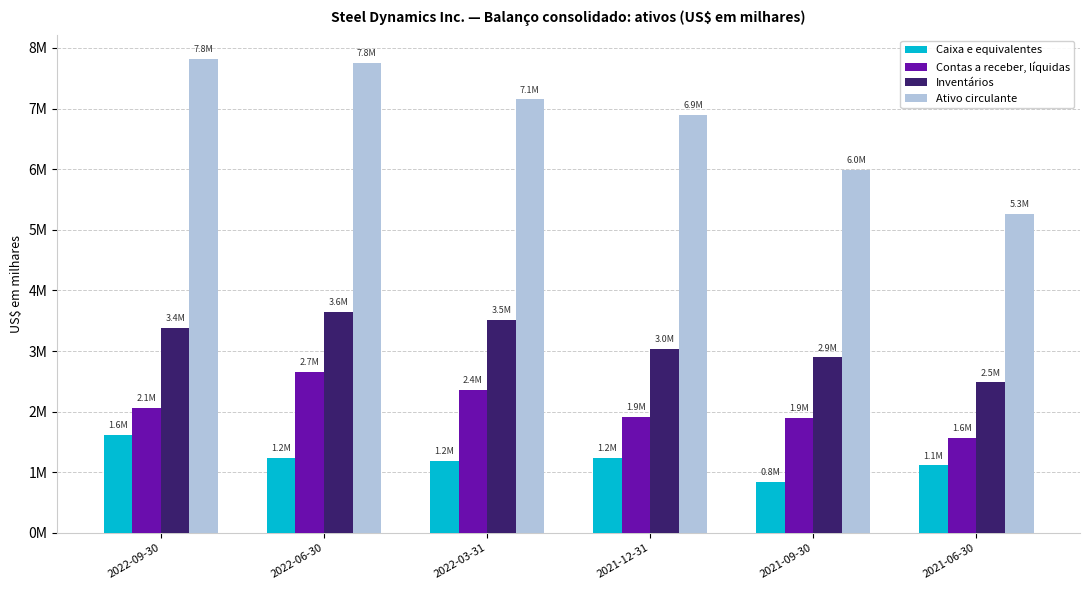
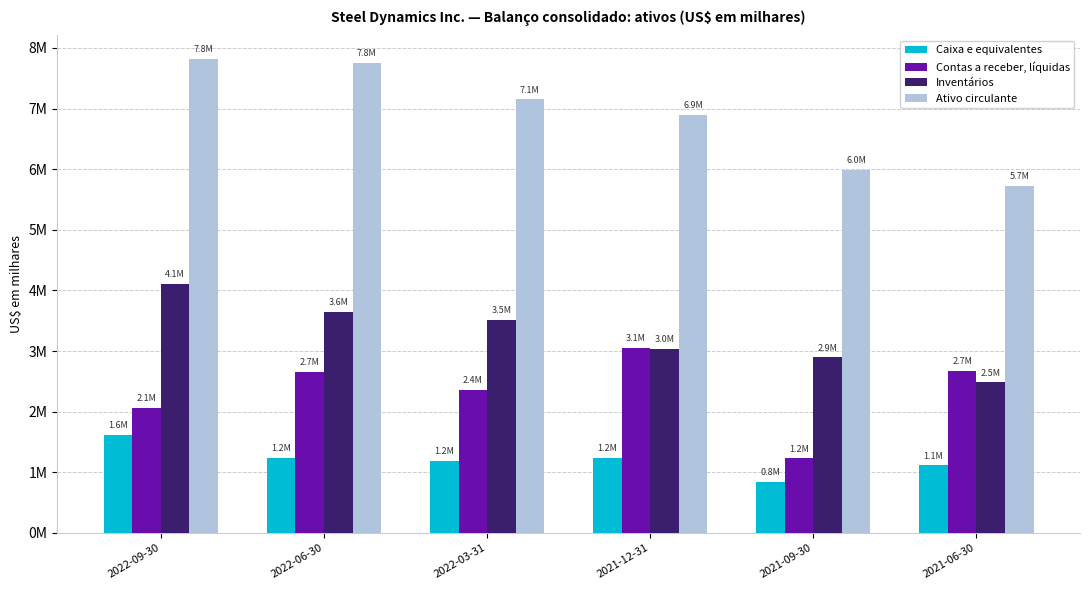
  {
    "Caixa e equivalentes": {
      "2022-09-30": "1.6M",
      "2022-06-30": "1.2M",
      "2022-03-31": "1.2M",
      "2021-12-31": "1.2M",
      "2021-09-30": "0.8M",
      "2021-06-30": "1.1M"
    },
    "Contas a receber, líquidas": {
      "2022-09-30": "2.1M",
      "2022-06-30": "2.7M",
      "2022-03-31": "2.4M",
-     "2021-12-31": "1.9M",
-     "2021-09-30": "1.9M",
-     "2021-06-30": "1.6M"
+     "2021-12-31": "3.1M",
+     "2021-09-30": "1.2M",
+     "2021-06-30": "2.7M"
    },
    "Inventários": {
-     "2022-09-30": "3.4M",
+     "2022-09-30": "4.1M",
      "2022-06-30": "3.6M",
      "2022-03-31": "3.5M",
      "2021-12-31": "3.0M",
      "2021-09-30": "2.9M",
      "2021-06-30": "2.5M"
    },
    "Ativo circulante": {
      "2022-09-30": "7.8M",
      "2022-06-30": "7.8M",
      "2022-03-31": "7.1M",
      "2021-12-31": "6.9M",
      "2021-09-30": "6.0M",
-     "2021-06-30": "5.3M"
+     "2021-06-30": "5.7M"
    }
  }
